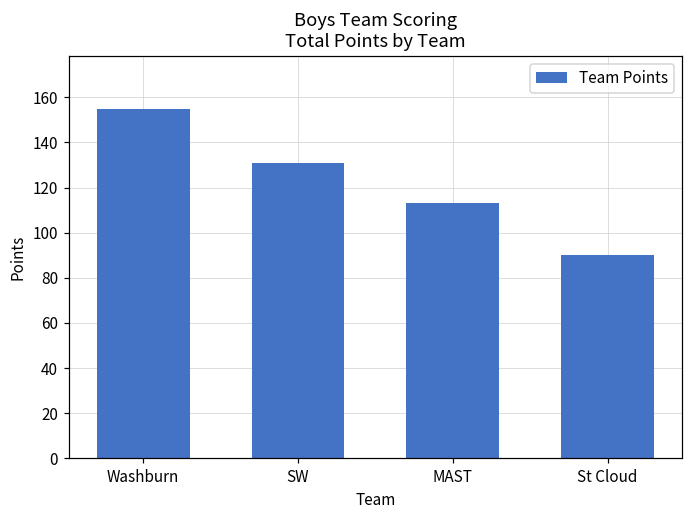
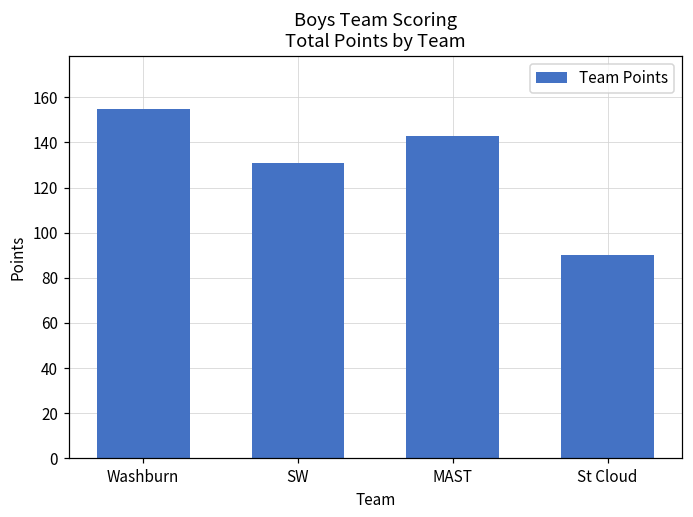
  {
    "Washburn": 155,
    "SW": 131,
-   "MAST": 113,
+   "MAST": 143,
    "St Cloud": 90
  }
